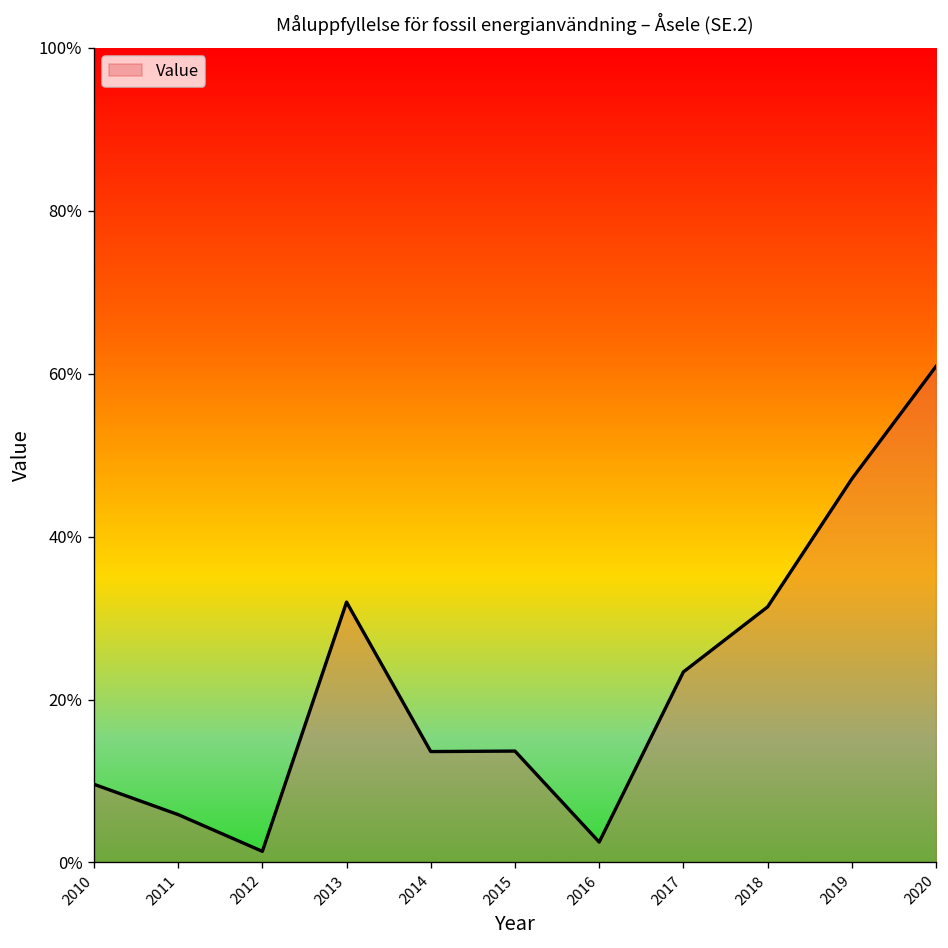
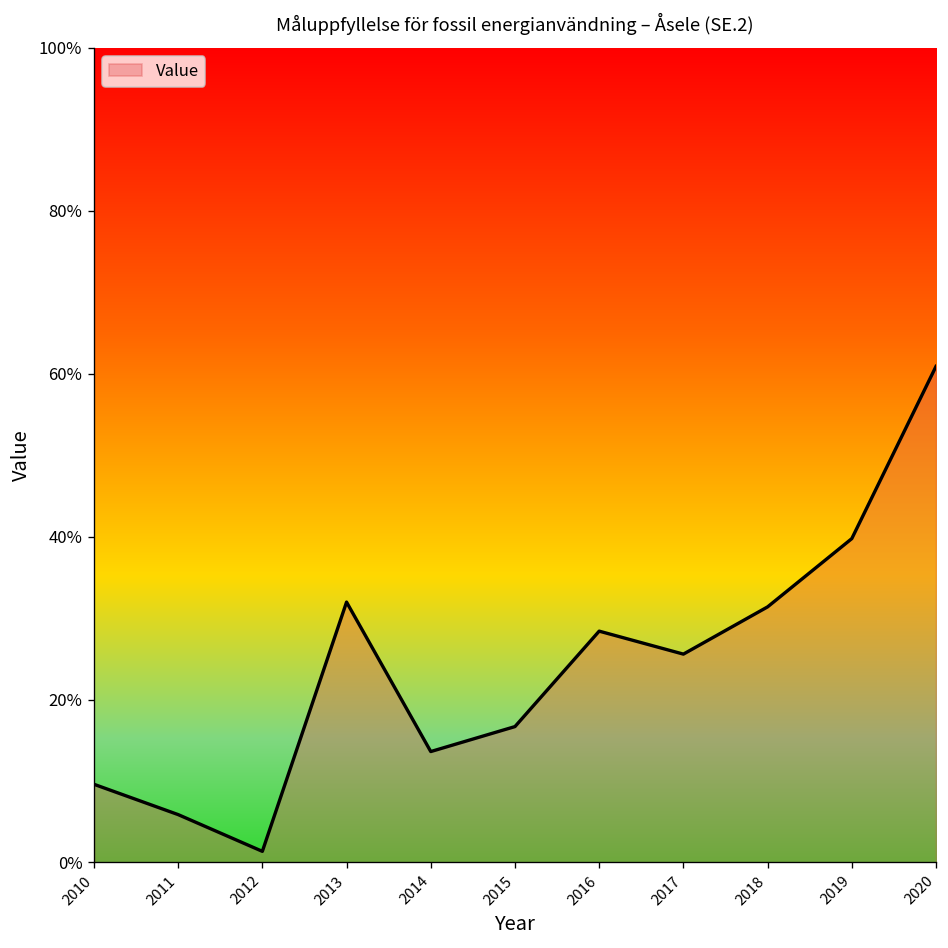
  {
    "2010": "10%",
    "2011": "6%",
    "2012": "1%",
    "2013": "32%",
    "2014": "14%",
-   "2015": "14%",
-   "2016": "3%",
-   "2017": "23%",
+   "2015": "17%",
+   "2016": "28%",
+   "2017": "26%",
    "2018": "31%",
-   "2019": "47%",
+   "2019": "40%",
    "2020": "61%"
  }
